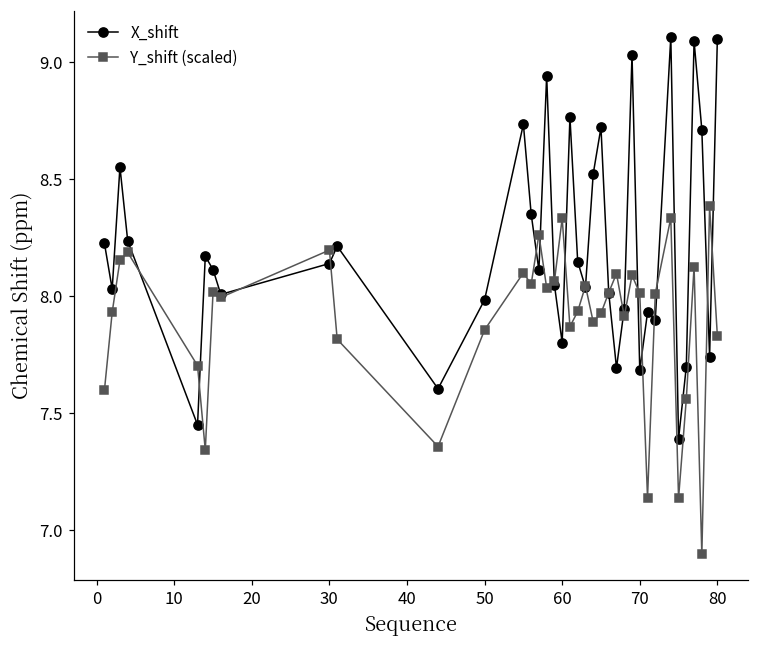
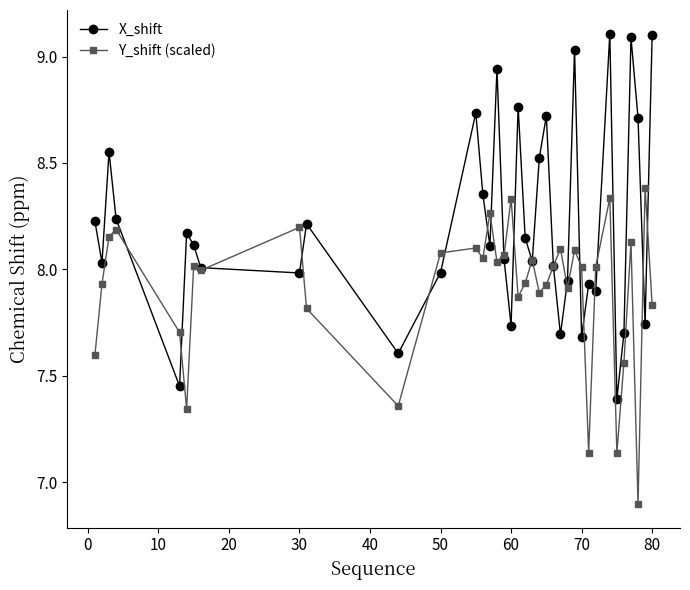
  {
    "X_shift": {
-     "30": 8.14,
+     "30": 7.98,
      "50": 7.99,
-     "60": 7.80,
+     "60": 7.74,
      "70": 7.68,
      "80": 9.10
    },
    "Y_shift (scaled)": {
      "30": 8.20,
-     "50": 7.86,
+     "50": 8.08,
      "60": 8.33,
      "70": 8.01,
      "80": 7.83
    }
  }
